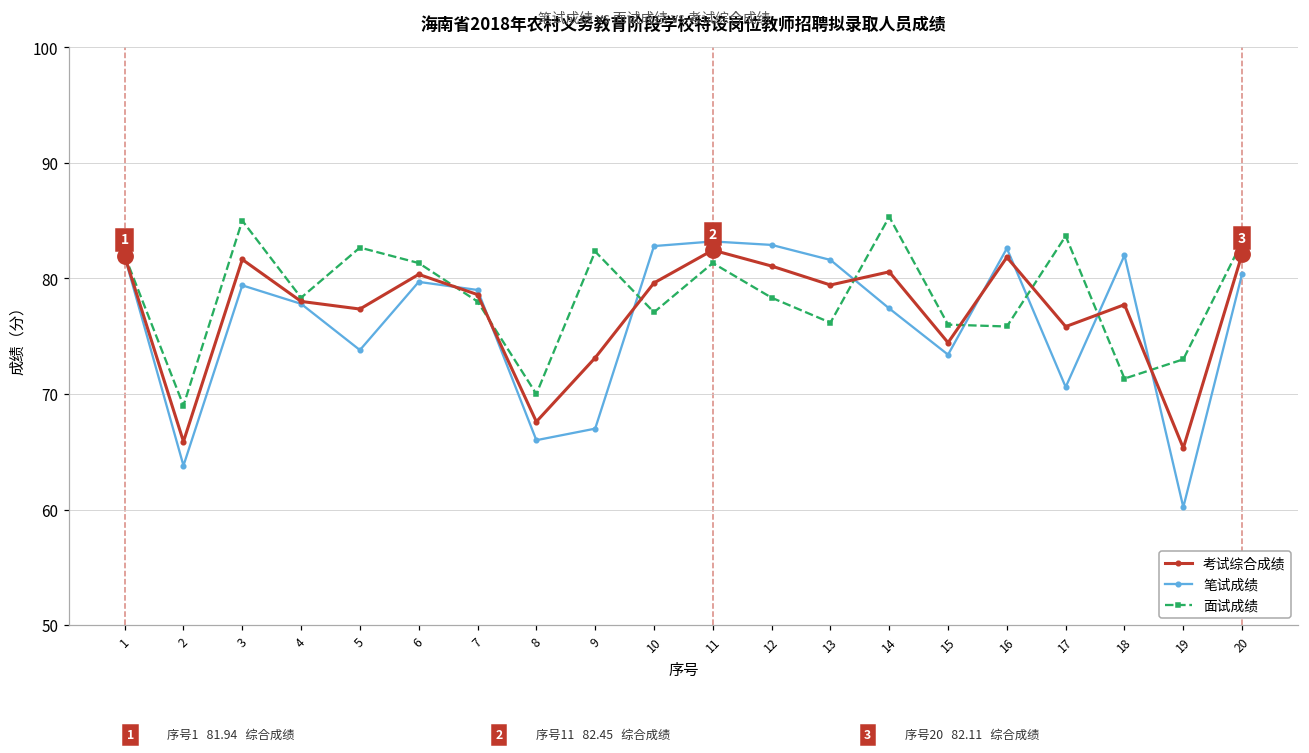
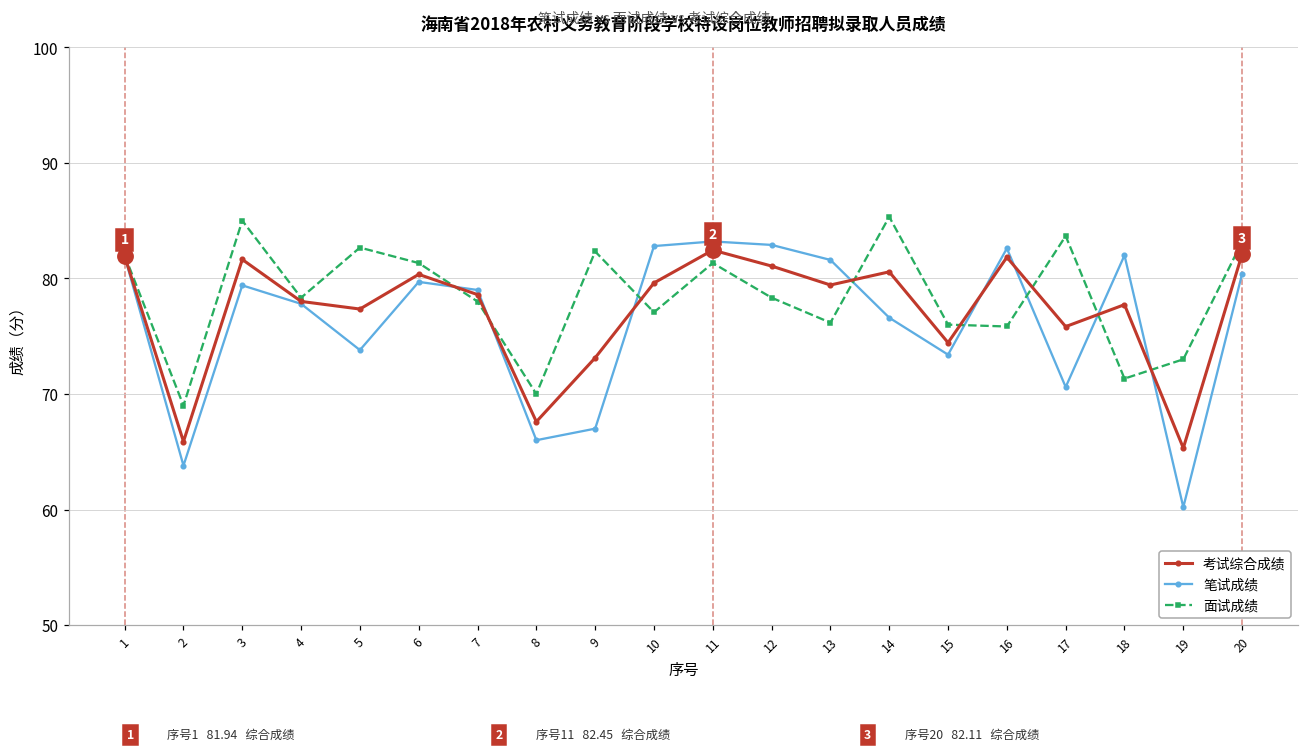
  {
    "笔试成绩": {
      "2": 63.8,
      "3": 79.4,
      "5": 73.8,
      "6": 79.7,
      "7": 79.0,
      "8": 66.0,
      "9": 67.0,
      "10": 82.8,
      "12": 82.9,
      "13": 81.6,
-     "14": 77.4,
+     "14": 76.6,
      "15": 73.4,
      "16": 82.6,
      "17": 70.6,
      "18": 82.0,
      "19": 60.2,
      "20": 80.4
    },
    "面试成绩": {
      "2": 69.0,
      "3": 85.0,
      "4": 78.3,
      "5": 82.7,
      "6": 81.3,
      "7": 78.0,
      "8": 70.0,
      "9": 82.3,
      "10": 77.1,
      "11": 81.3,
      "12": 78.3,
      "13": 76.2,
      "14": 85.3,
      "15": 76.0,
      "16": 75.8,
      "17": 83.7,
      "18": 71.3,
      "19": 73.0
    }
  }
